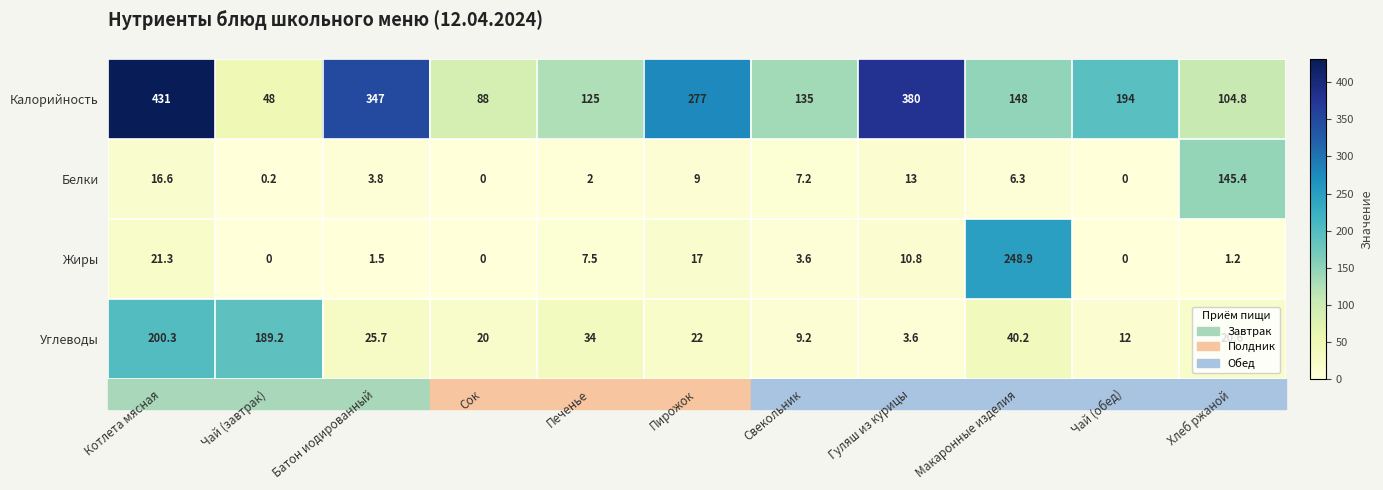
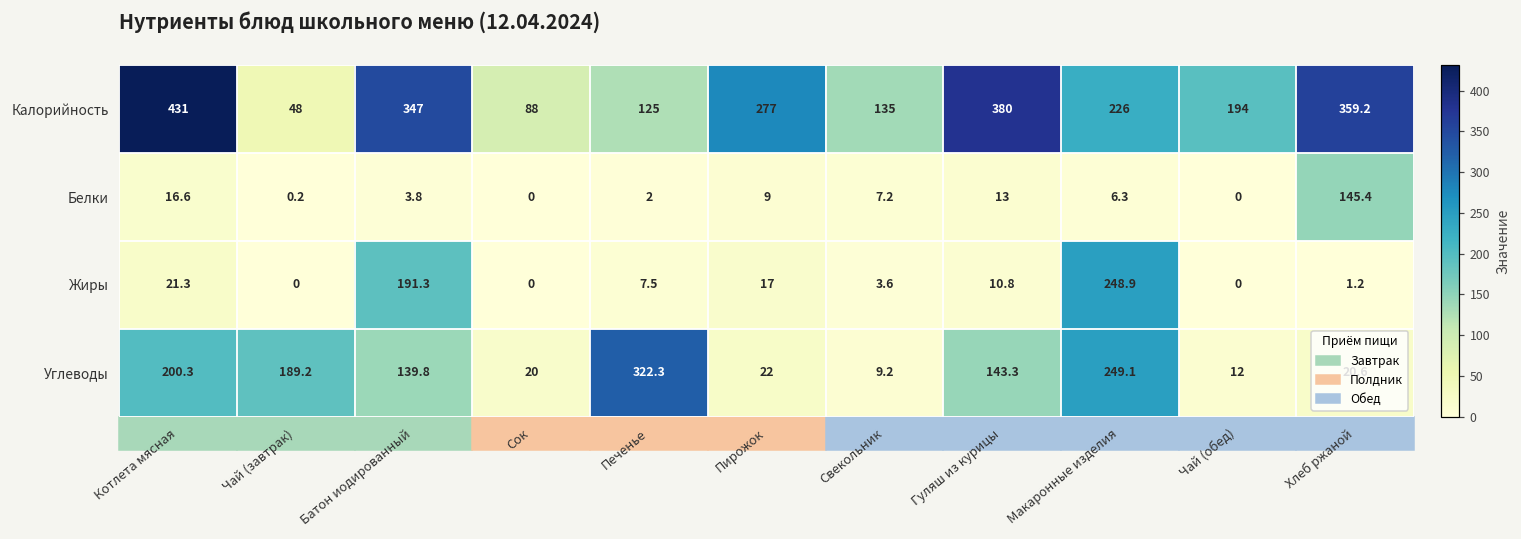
  {
    "Калорийность": {
      "Котлета мясная": 431,
      "Чай (завтрак)": 48,
      "Батон иодированный": 347,
      "Сок": 88,
      "Печенье": 125,
      "Пирожок": 277,
      "Свекольник": 135,
      "Гуляш из курицы": 380,
-     "Макаронные изделия": 148,
+     "Макаронные изделия": 226,
      "Чай (обед)": 194,
-     "Хлеб ржаной": 104.8
+     "Хлеб ржаной": 359.2
    },
    "Белки": {
      "Котлета мясная": 16.6,
      "Чай (завтрак)": 0.2,
      "Батон иодированный": 3.8,
      "Сок": 0,
      "Печенье": 2,
      "Пирожок": 9,
      "Свекольник": 7.2,
      "Гуляш из курицы": 13,
      "Макаронные изделия": 6.3,
      "Чай (обед)": 0,
      "Хлеб ржаной": 145.4
    },
    "Жиры": {
      "Котлета мясная": 21.3,
      "Чай (завтрак)": 0,
-     "Батон иодированный": 1.5,
+     "Батон иодированный": 191.3,
      "Сок": 0,
      "Печенье": 7.5,
      "Пирожок": 17,
      "Свекольник": 3.6,
      "Гуляш из курицы": 10.8,
      "Макаронные изделия": 248.9,
      "Чай (обед)": 0,
      "Хлеб ржаной": 1.2
    },
    "Углеводы": {
      "Котлета мясная": 200.3,
      "Чай (завтрак)": 189.2,
-     "Батон иодированный": 25.7,
+     "Батон иодированный": 139.8,
      "Сок": 20,
-     "Печенье": 34,
+     "Печенье": 322.3,
      "Пирожок": 22,
      "Свекольник": 9.2,
-     "Гуляш из курицы": 3.6,
-     "Макаронные изделия": 40.2,
+     "Гуляш из курицы": 143.3,
+     "Макаронные изделия": 249.1,
      "Чай (обед)": 12
    }
  }
